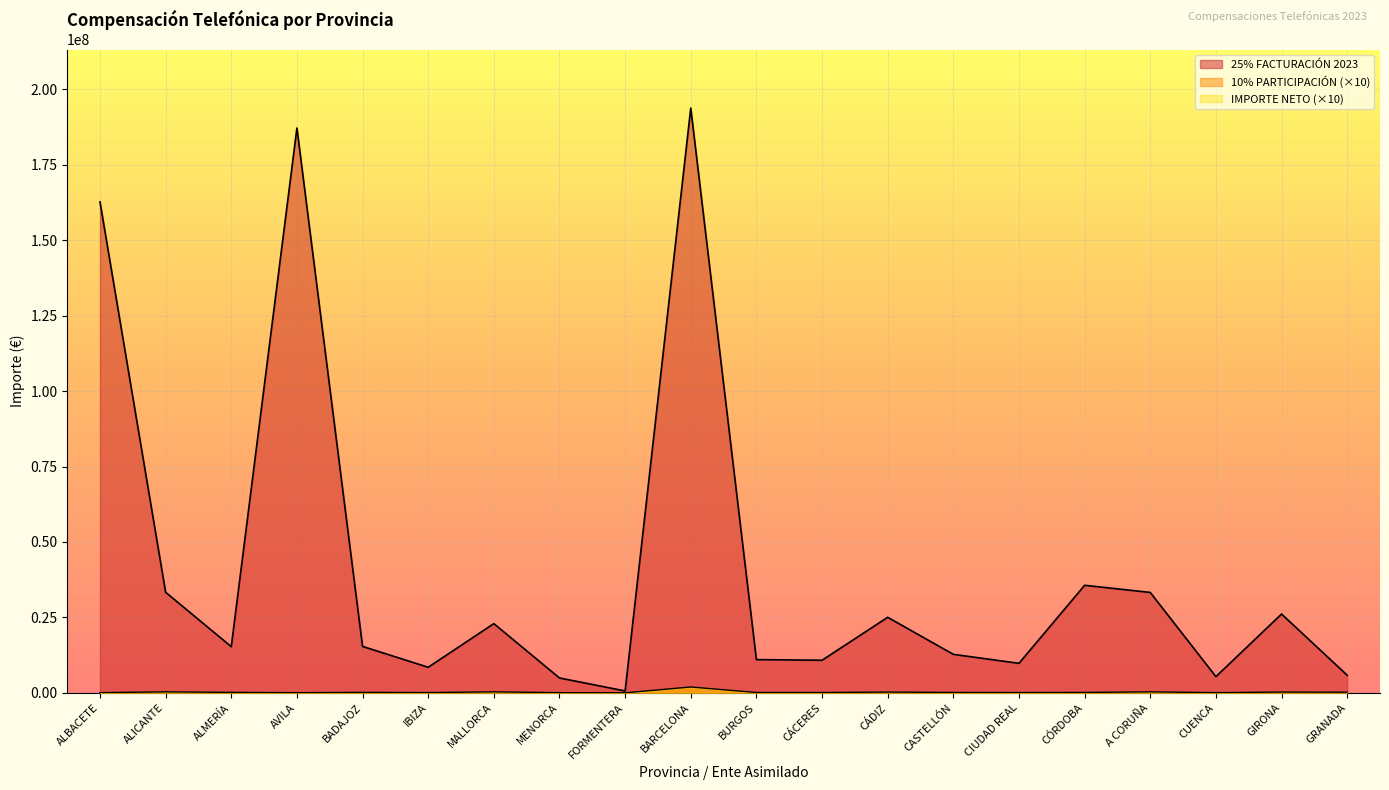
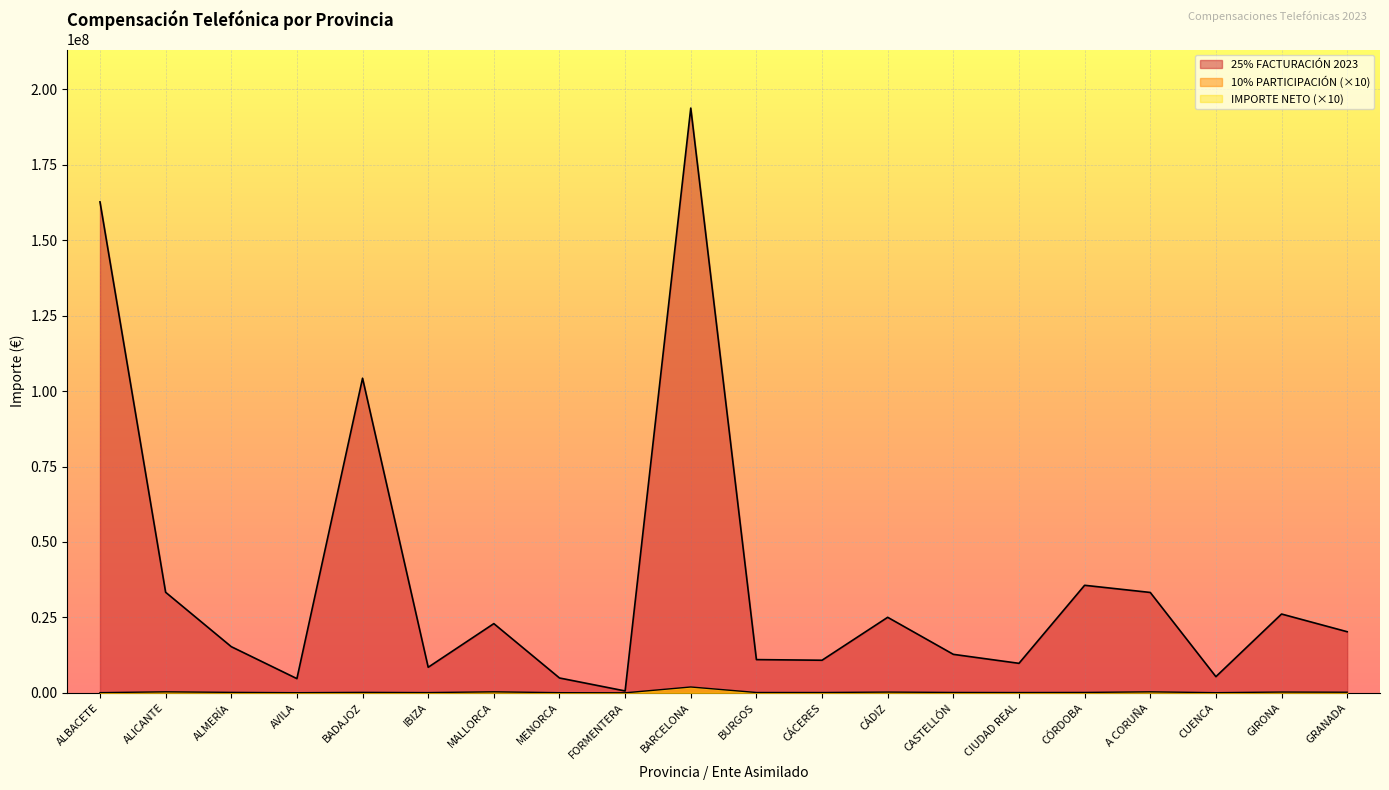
  {
    "25% FACTURACIÓN 2023": {
      "ALBACETE": 163000000,
      "ALICANTE": 33000000,
      "ALMERÍA": 15000000,
-     "AVILA": 187000000,
-     "BADAJOZ": 15000000,
+     "AVILA": 5000000,
+     "BADAJOZ": 104000000,
      "IBIZA": 8000000,
      "MALLORCA": 23000000,
      "MENORCA": 5000000,
      "BARCELONA": 194000000,
      "BURGOS": 11000000,
      "CÁCERES": 11000000,
      "CÁDIZ": 25000000,
      "CASTELLÓN": 13000000,
      "CIUDAD REAL": 10000000,
      "CÓRDOBA": 36000000,
      "A CORUÑA": 33000000,
      "CUENCA": 5000000,
      "GIRONA": 26000000,
-     "GRANADA": 6000000
+     "GRANADA": 20000000
    },
    "IMPORTE NETO (×10)": {
      "ALBACETE": 0,
      "ALICANTE": 0,
      "ALMERÍA": 0,
      "AVILA": 0,
      "BADAJOZ": 0,
      "IBIZA": 0,
      "MALLORCA": 0,
      "MENORCA": 0,
      "BARCELONA": 2000000,
      "BURGOS": 0,
      "CÁCERES": 0,
      "CÁDIZ": 0,
      "CASTELLÓN": 0,
      "CIUDAD REAL": 0,
      "CÓRDOBA": 0,
      "A CORUÑA": 0,
      "CUENCA": 0,
      "GIRONA": 0,
      "GRANADA": 0
    }
  }
